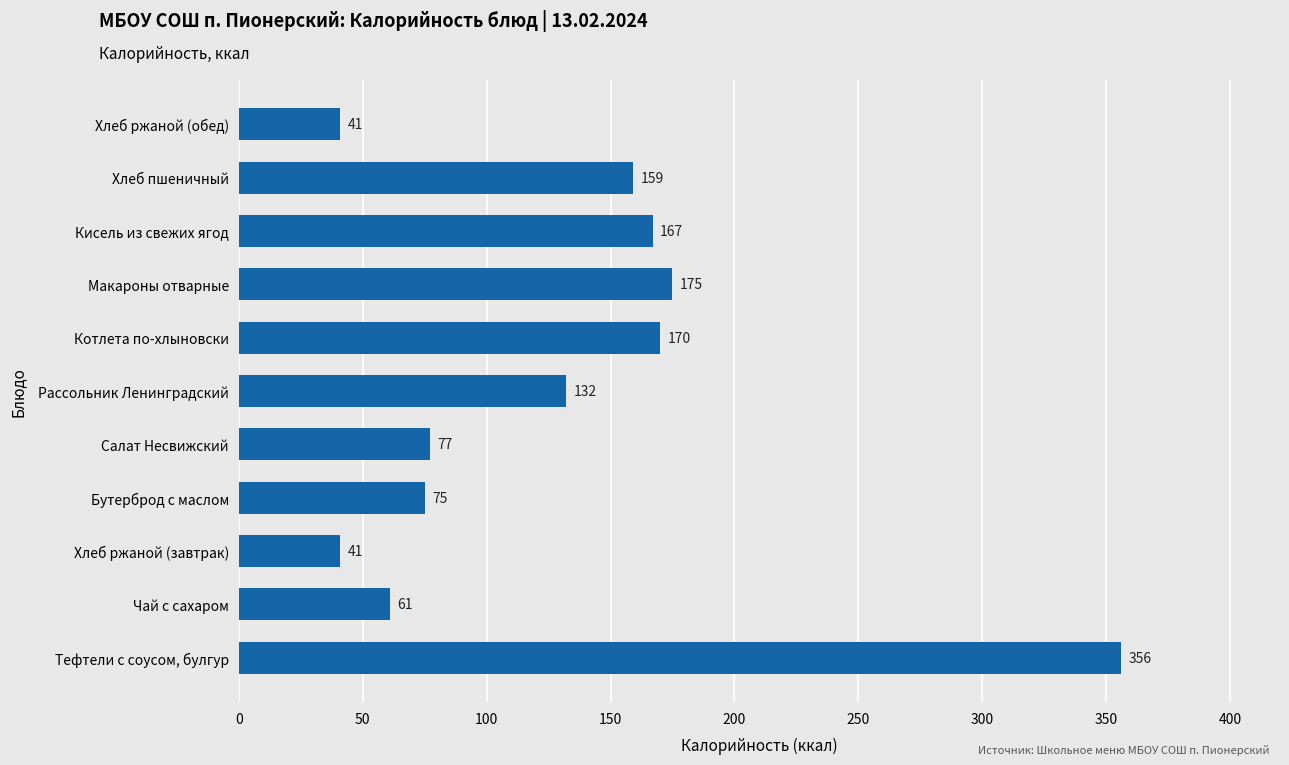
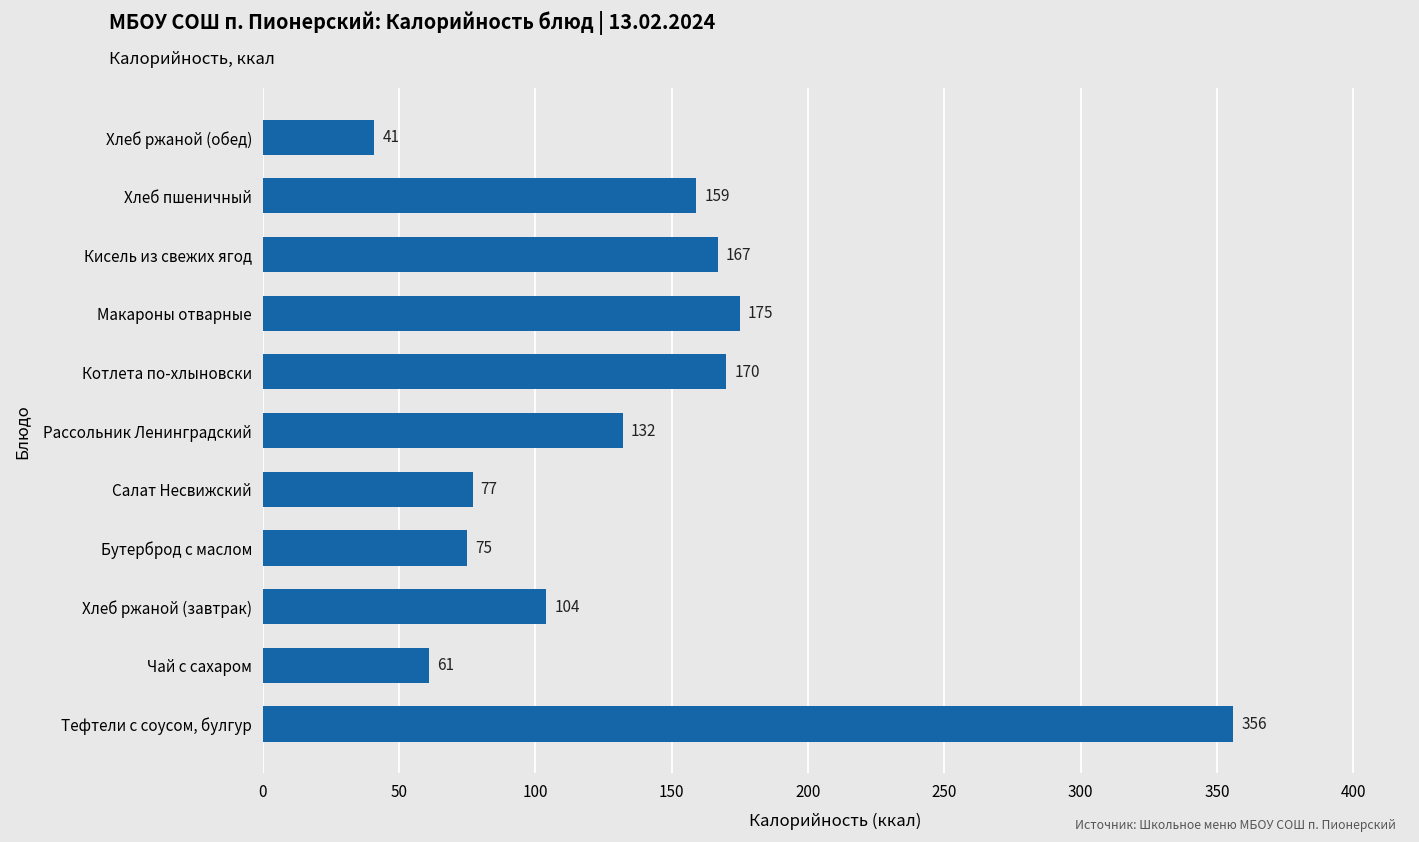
  {
    "Хлеб ржаной (обед)": 41,
    "Хлеб пшеничный": 159,
    "Кисель из свежих ягод": 167,
    "Макароны отварные": 175,
    "Котлета по-хлыновски": 170,
    "Рассольник Ленинградский": 132,
    "Салат Несвижский": 77,
    "Бутерброд с маслом": 75,
-   "Хлеб ржаной (завтрак)": 41,
+   "Хлеб ржаной (завтрак)": 104,
    "Чай с сахаром": 61,
    "Тефтели с соусом, булгур": 356
  }
